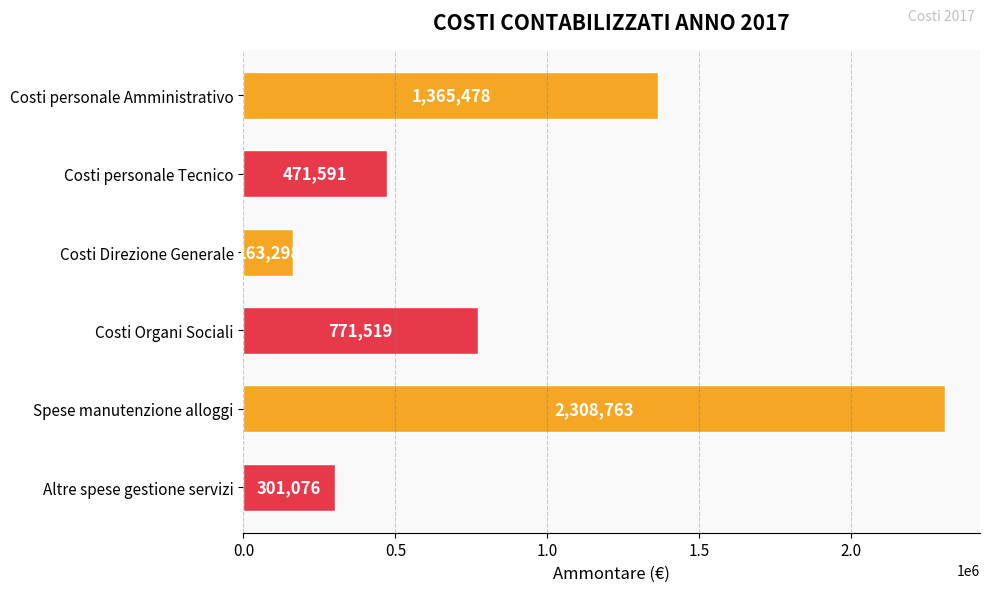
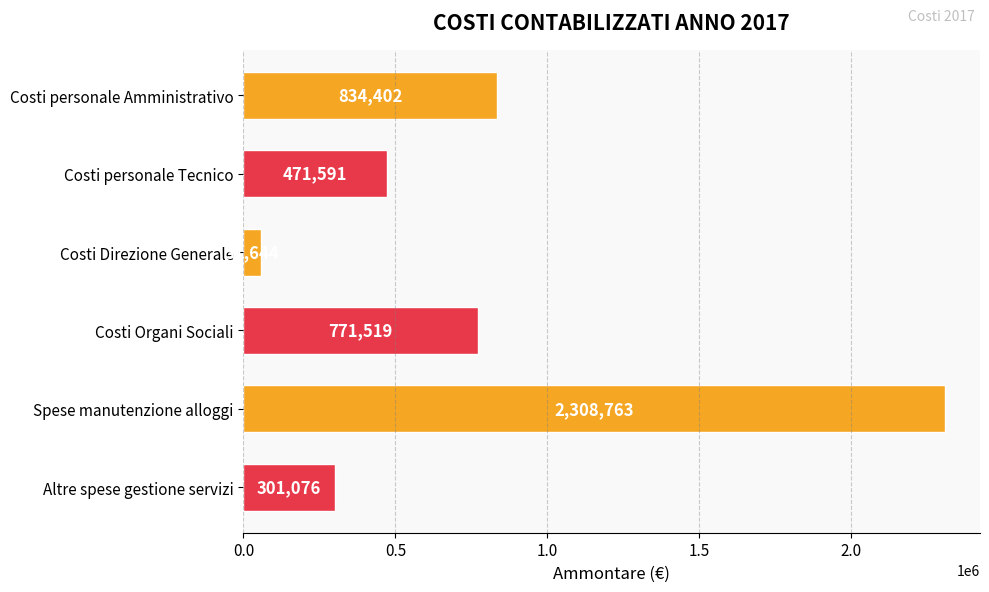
  {
-   "Costi personale Amministrativo": "1,365,478",
+   "Costi personale Amministrativo": "834,402",
    "Costi personale Tecnico": "471,591",
-   "Costi Direzione Generale": "160000",
+   "Costi Direzione Generale": "60000",
    "Costi Organi Sociali": "771,519",
    "Spese manutenzione alloggi": "2,308,763",
    "Altre spese gestione servizi": "301,076"
  }
